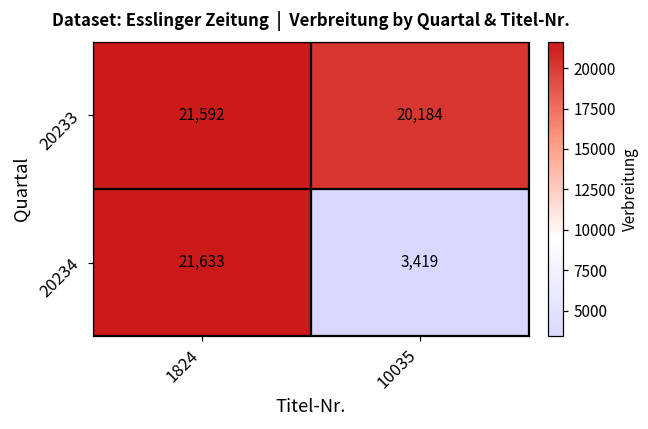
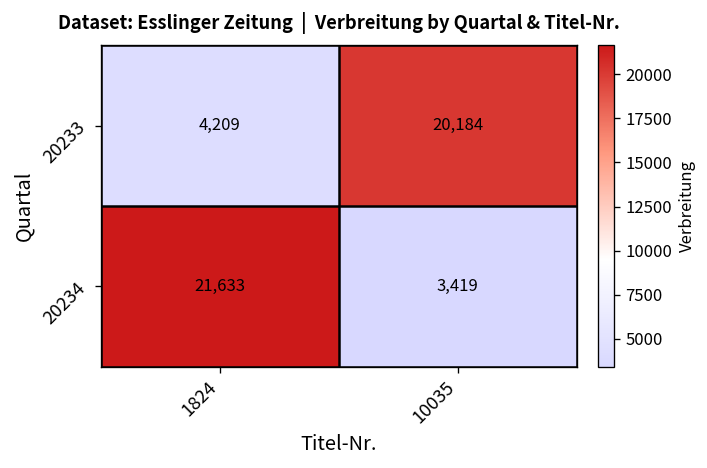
  {
    "20233": {
-     "1824": "21,592",
+     "1824": "4,209",
      "10035": "20,184"
    },
    "20234": {
      "1824": "21,633",
      "10035": "3,419"
    }
  }
